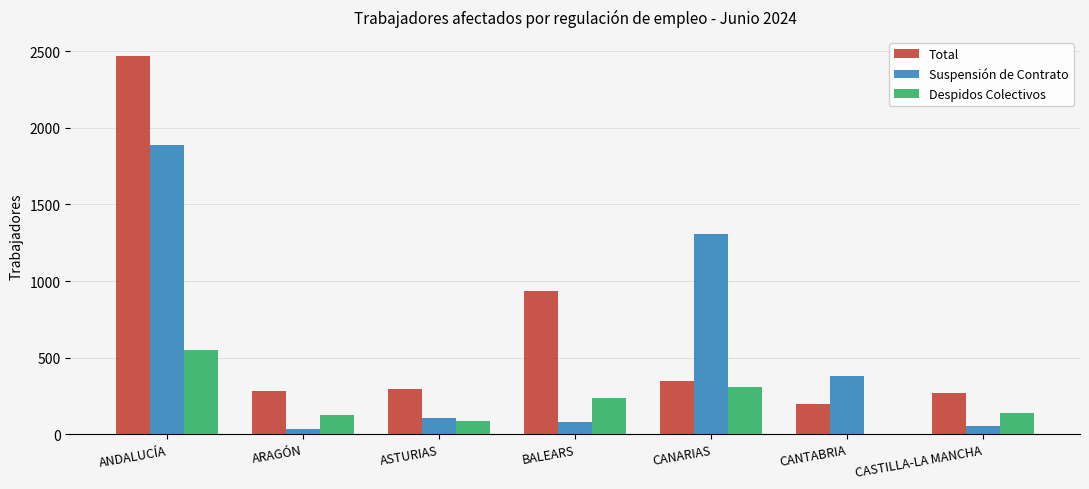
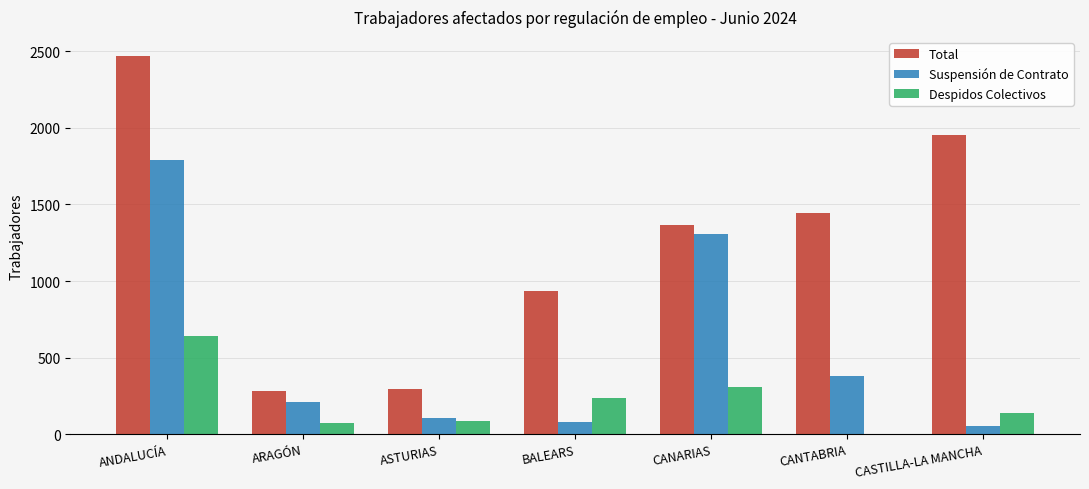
  {
    "Total": {
      "ANDALUCÍA": 2470,
      "ARAGÓN": 280,
      "ASTURIAS": 300,
      "BALEARS": 930,
-     "CANARIAS": 350,
-     "CANTABRIA": 200,
-     "CASTILLA-LA MANCHA": 270
+     "CANARIAS": 1370,
+     "CANTABRIA": 1440,
+     "CASTILLA-LA MANCHA": 1950
    },
    "Suspensión de Contrato": {
-     "ANDALUCÍA": 1890,
-     "ARAGÓN": 30,
+     "ANDALUCÍA": 1790,
+     "ARAGÓN": 210,
      "ASTURIAS": 110,
      "BALEARS": 80,
      "CANARIAS": 1300,
      "CANTABRIA": 380,
      "CASTILLA-LA MANCHA": 50
    },
    "Despidos Colectivos": {
-     "ANDALUCÍA": 550,
-     "ARAGÓN": 130,
+     "ANDALUCÍA": 640,
+     "ARAGÓN": 70,
      "ASTURIAS": 90,
      "BALEARS": 240,
      "CANARIAS": 310,
      "CANTABRIA": 0,
      "CASTILLA-LA MANCHA": 140
    }
  }
